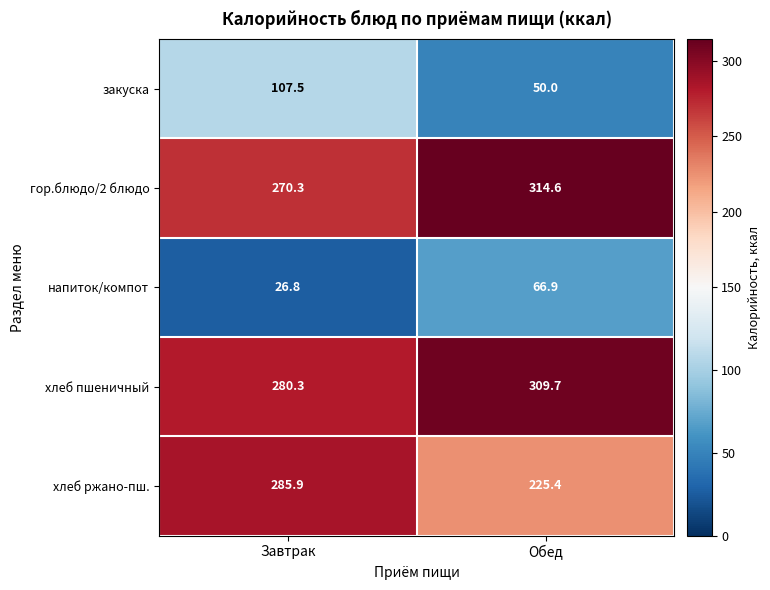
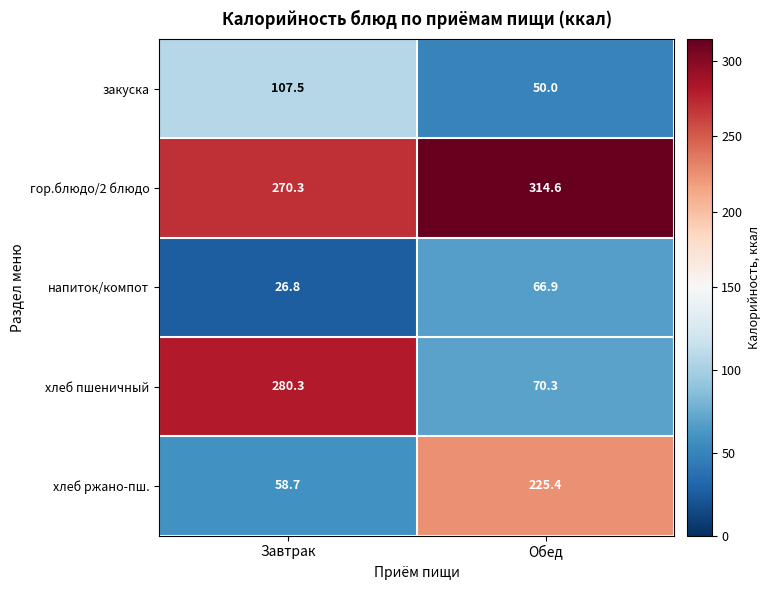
  {
    "закуска": {
      "Завтрак": 107.5,
      "Обед": 50.0
    },
    "гор.блюдо/2 блюдо": {
      "Завтрак": 270.3,
      "Обед": 314.6
    },
    "напиток/компот": {
      "Завтрак": 26.8,
      "Обед": 66.9
    },
    "хлеб пшеничный": {
      "Завтрак": 280.3,
-     "Обед": 309.7
+     "Обед": 70.3
    },
    "хлеб ржано-пш.": {
-     "Завтрак": 285.9,
+     "Завтрак": 58.7,
      "Обед": 225.4
    }
  }
